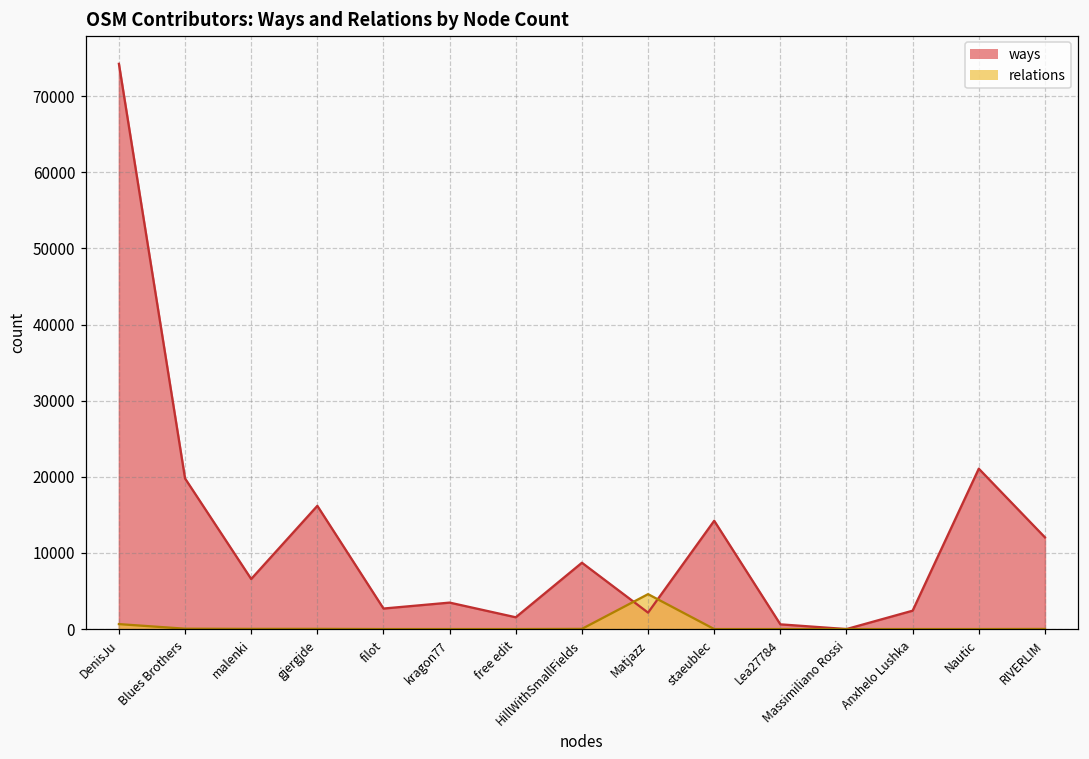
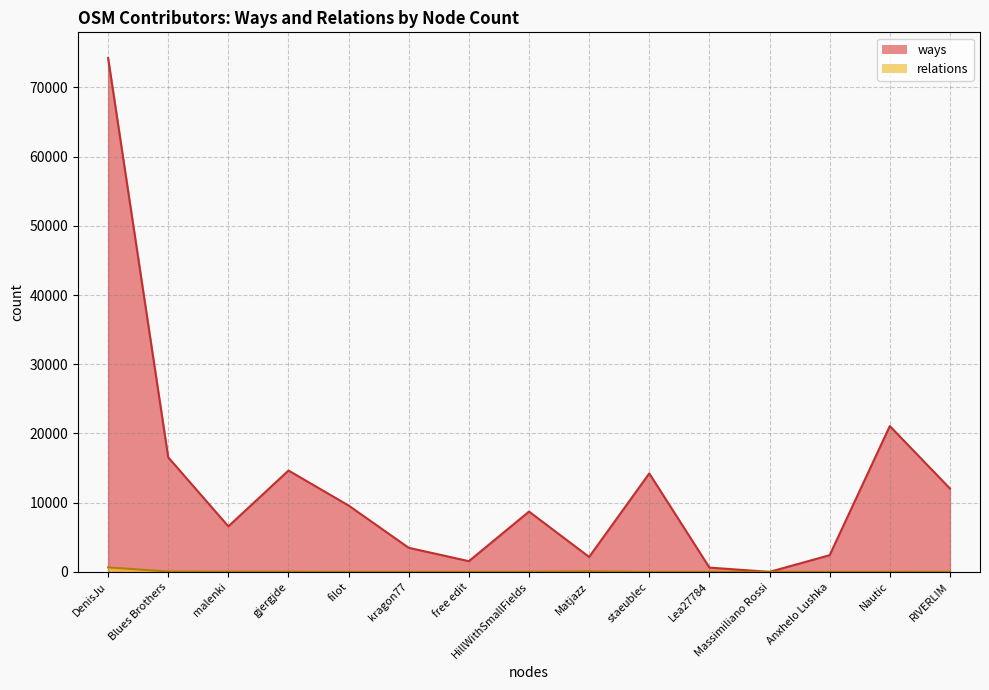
  {
    "ways": {
      "DenisJu": 74000,
-     "Blues Brothers": 20000,
+     "Blues Brothers": 17000,
      "malenki": 7000,
-     "gjergjde": 16000,
-     "filot": 3000,
+     "gjergjde": 15000,
+     "filot": 10000,
      "kragon77": 3000,
      "free edit": 2000,
      "HillWithSmallFields": 9000,
      "Matjazz": 2000,
      "staeublec": 14000,
      "Lea27784": 1000,
      "Anxhelo Lushka": 2000,
      "Nautic": 21000,
      "RIVERLIM": 12000
    },
    "relations": {
      "DenisJu": 1000,
      "Blues Brothers": 0,
      "malenki": 0,
      "gjergjde": 0,
      "filot": 0,
      "kragon77": 0,
      "free edit": 0,
      "HillWithSmallFields": 0,
-     "Matjazz": 5000,
+     "Matjazz": 0,
      "staeublec": 0,
      "Lea27784": 0,
      "Anxhelo Lushka": 0,
      "Nautic": 0,
      "RIVERLIM": 0
    }
  }
